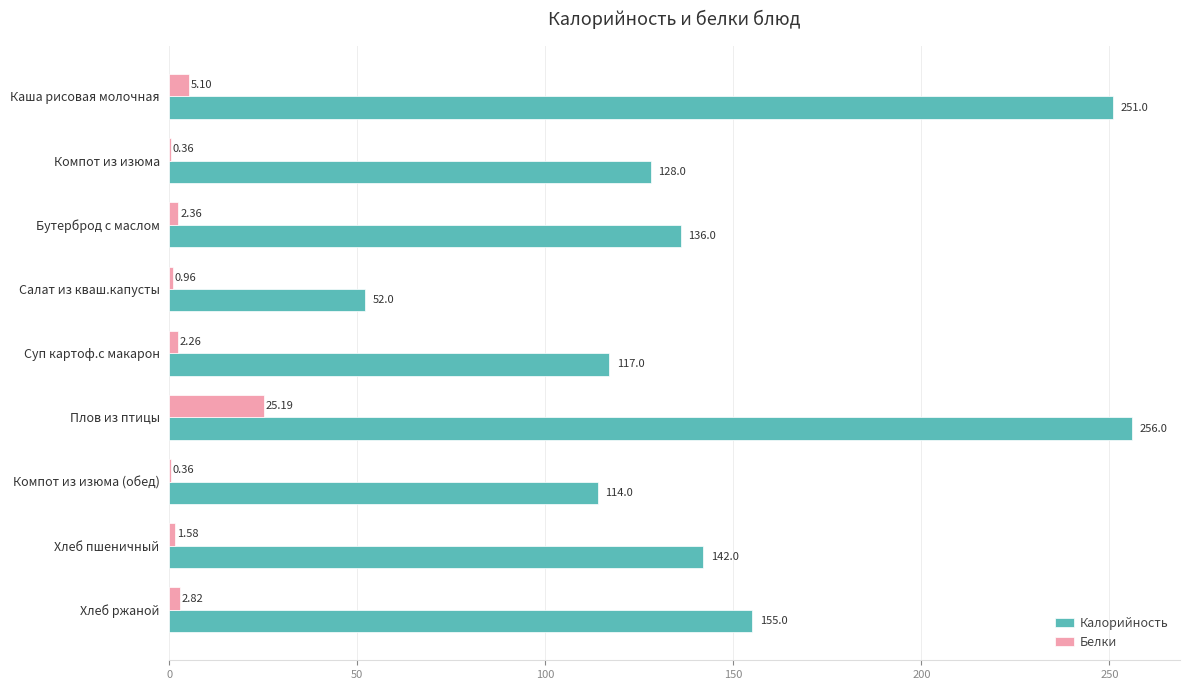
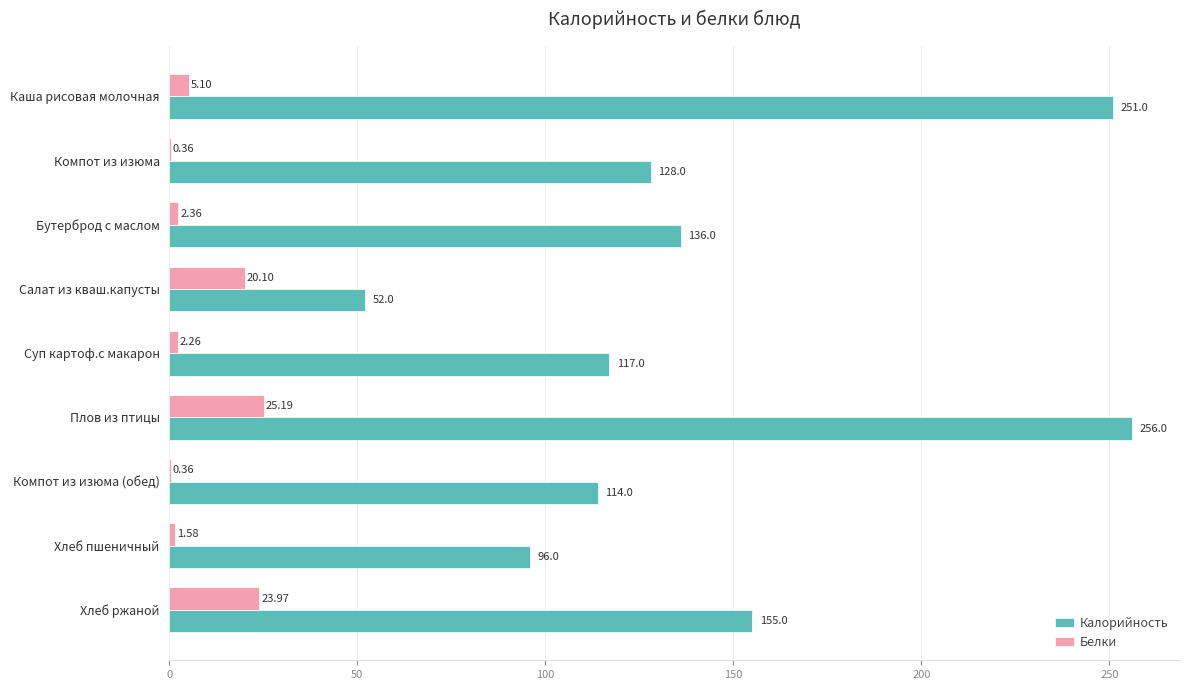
  {
    "Калорийность": {
      "Каша рисовая молочная": 251.0,
      "Компот из изюма": 128.0,
      "Бутерброд с маслом": 136.0,
      "Салат из кваш.капусты": 52.0,
      "Суп картоф.с макарон": 117.0,
      "Плов из птицы": 256.0,
      "Компот из изюма (обед)": 114.0,
-     "Хлеб пшеничный": 142.0,
+     "Хлеб пшеничный": 96.0,
      "Хлеб ржаной": 155.0
    },
    "Белки": {
      "Каша рисовая молочная": 5.10,
      "Компот из изюма": 0.36,
      "Бутерброд с маслом": 2.36,
-     "Салат из кваш.капусты": 0.96,
+     "Салат из кваш.капусты": 20.10,
      "Суп картоф.с макарон": 2.26,
      "Плов из птицы": 25.19,
      "Компот из изюма (обед)": 0.36,
      "Хлеб пшеничный": 1.58,
-     "Хлеб ржаной": 2.82
+     "Хлеб ржаной": 23.97
    }
  }
